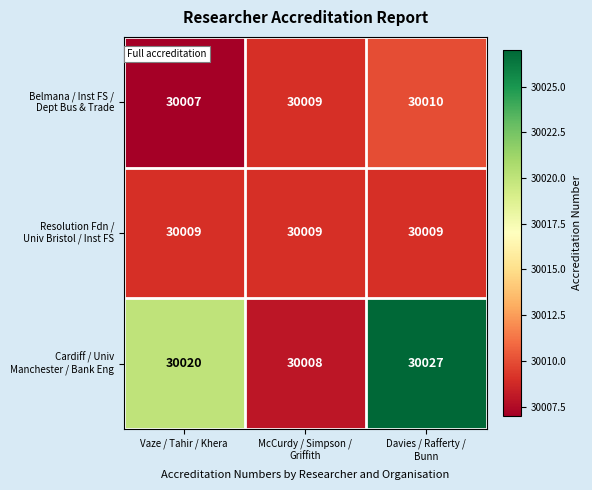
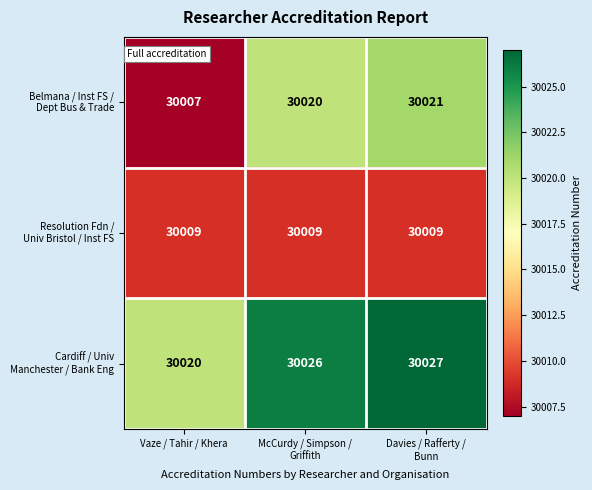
  {
    "Belmana / Inst FS / Dept Bus & Trade": {
      "Vaze / Tahir / Khera": 30007,
-     "McCurdy / Simpson / Griffith": 30009,
-     "Davies / Rafferty / Bunn": 30010
+     "McCurdy / Simpson / Griffith": 30020,
+     "Davies / Rafferty / Bunn": 30021
    },
    "Resolution Fdn / Univ Bristol / Inst FS": {
      "Vaze / Tahir / Khera": 30009,
      "McCurdy / Simpson / Griffith": 30009,
      "Davies / Rafferty / Bunn": 30009
    },
    "Cardiff / Univ Manchester / Bank Eng": {
      "Vaze / Tahir / Khera": 30020,
-     "McCurdy / Simpson / Griffith": 30008,
+     "McCurdy / Simpson / Griffith": 30026,
      "Davies / Rafferty / Bunn": 30027
    }
  }
